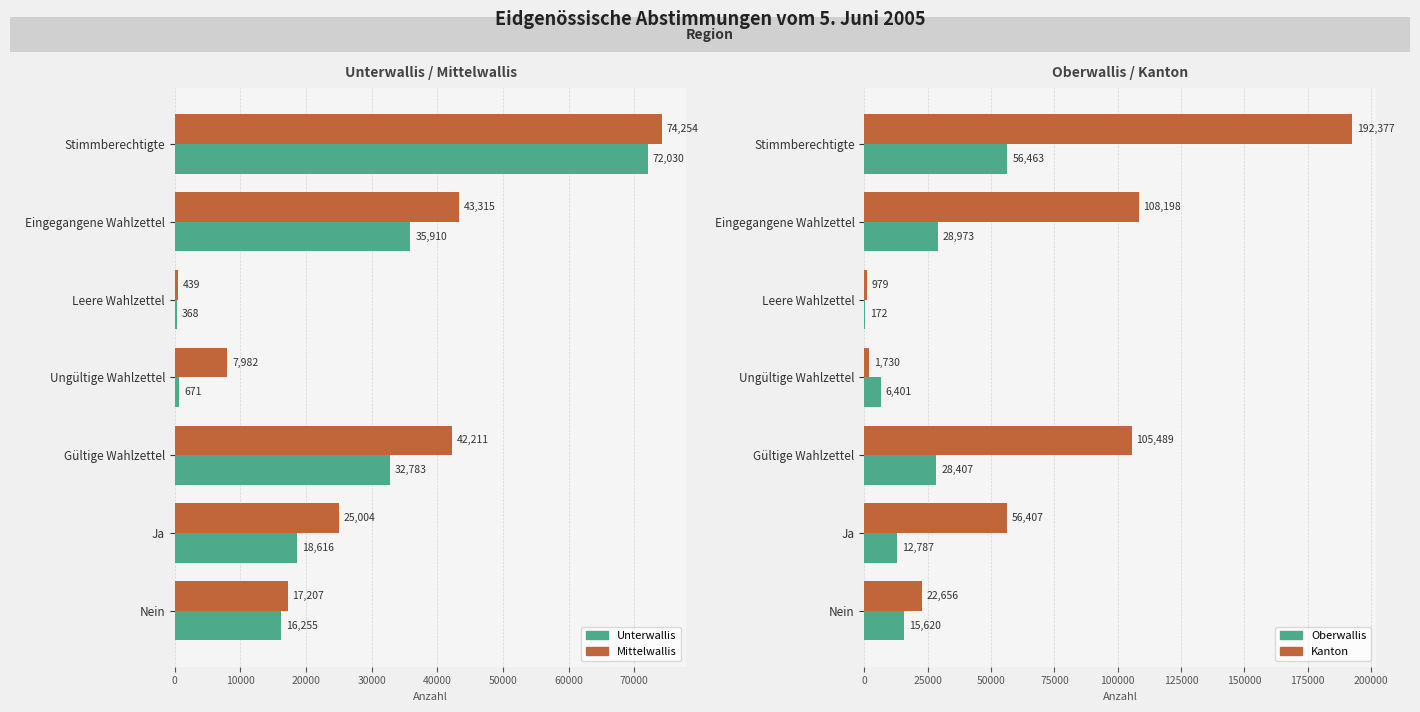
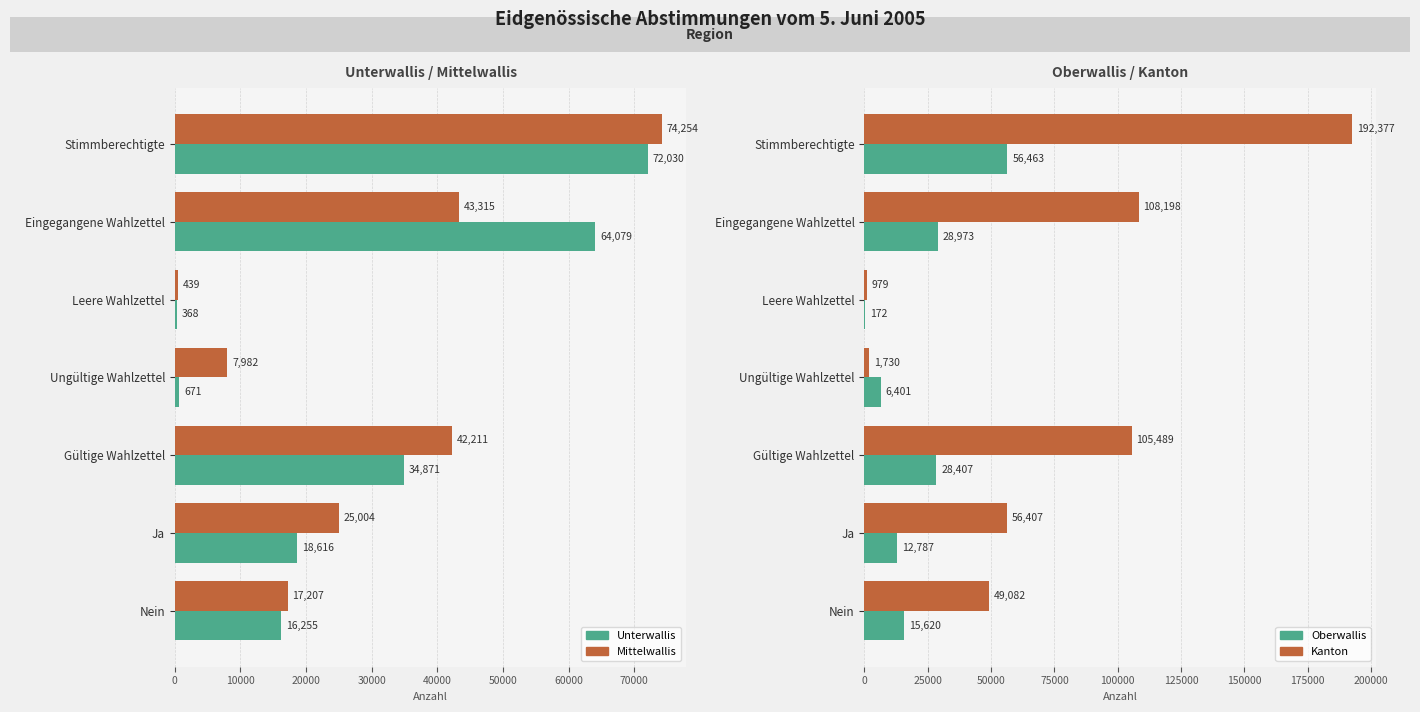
  {
    "Unterwallis / Mittelwallis": {
      "Unterwallis": {
        "Stimmberechtigte": "72,030",
-       "Eingegangene Wahlzettel": "35,910",
+       "Eingegangene Wahlzettel": "64,079",
        "Leere Wahlzettel": "368",
        "Ungültige Wahlzettel": "671",
-       "Gültige Wahlzettel": "32,783",
+       "Gültige Wahlzettel": "34,871",
        "Ja": "18,616",
        "Nein": "16,255"
      },
      "Mittelwallis": {
        "Stimmberechtigte": "74,254",
        "Eingegangene Wahlzettel": "43,315",
        "Leere Wahlzettel": "439",
        "Ungültige Wahlzettel": "7,982",
        "Gültige Wahlzettel": "42,211",
        "Ja": "25,004",
        "Nein": "17,207"
      }
    },
    "Oberwallis / Kanton": {
      "Oberwallis": {
        "Stimmberechtigte": "56,463",
        "Eingegangene Wahlzettel": "28,973",
        "Leere Wahlzettel": "172",
        "Ungültige Wahlzettel": "6,401",
        "Gültige Wahlzettel": "28,407",
        "Ja": "12,787",
        "Nein": "15,620"
      },
      "Kanton": {
        "Stimmberechtigte": "192,377",
        "Eingegangene Wahlzettel": "108,198",
        "Leere Wahlzettel": "979",
        "Ungültige Wahlzettel": "1,730",
        "Gültige Wahlzettel": "105,489",
        "Ja": "56,407",
-       "Nein": "22,656"
+       "Nein": "49,082"
      }
    }
  }
